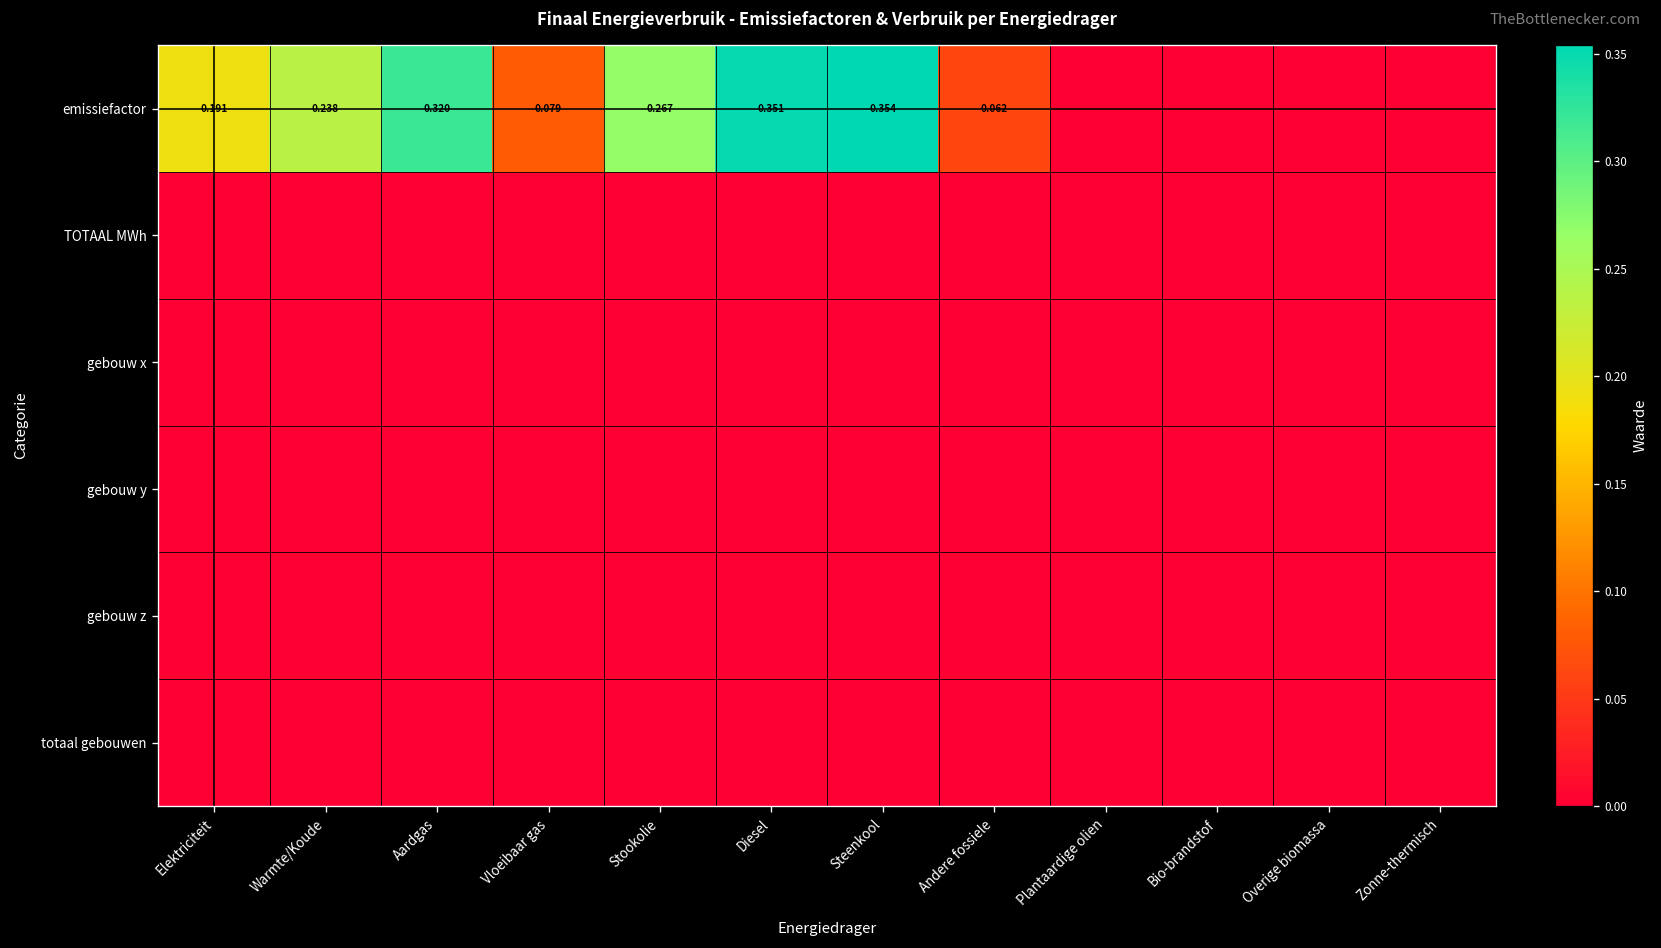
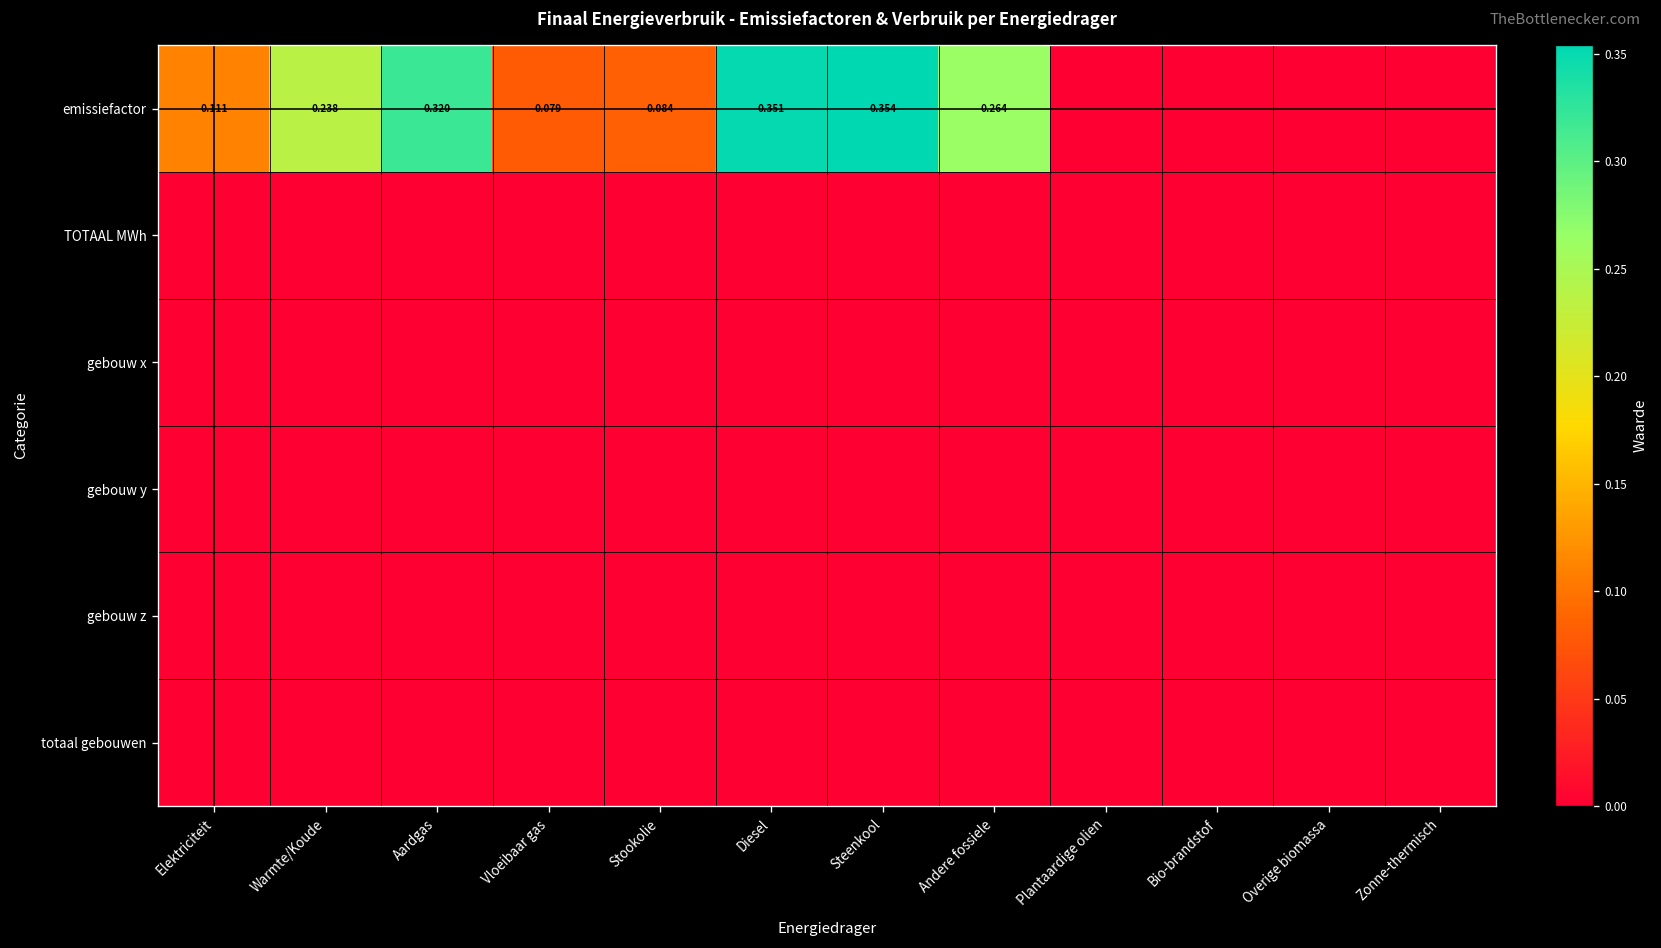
  {
    "emissiefactor": {
-     "Elektriciteit": 0.191,
+     "Elektriciteit": 0.111,
      "Warmte/Koude": 0.238,
      "Aardgas": 0.320,
      "Vloeibaar gas": 0.079,
-     "Stookolie": 0.267,
+     "Stookolie": 0.084,
      "Diesel": 0.351,
      "Steenkool": 0.354,
-     "Andere fossiele": 0.062
+     "Andere fossiele": 0.264
    }
  }
